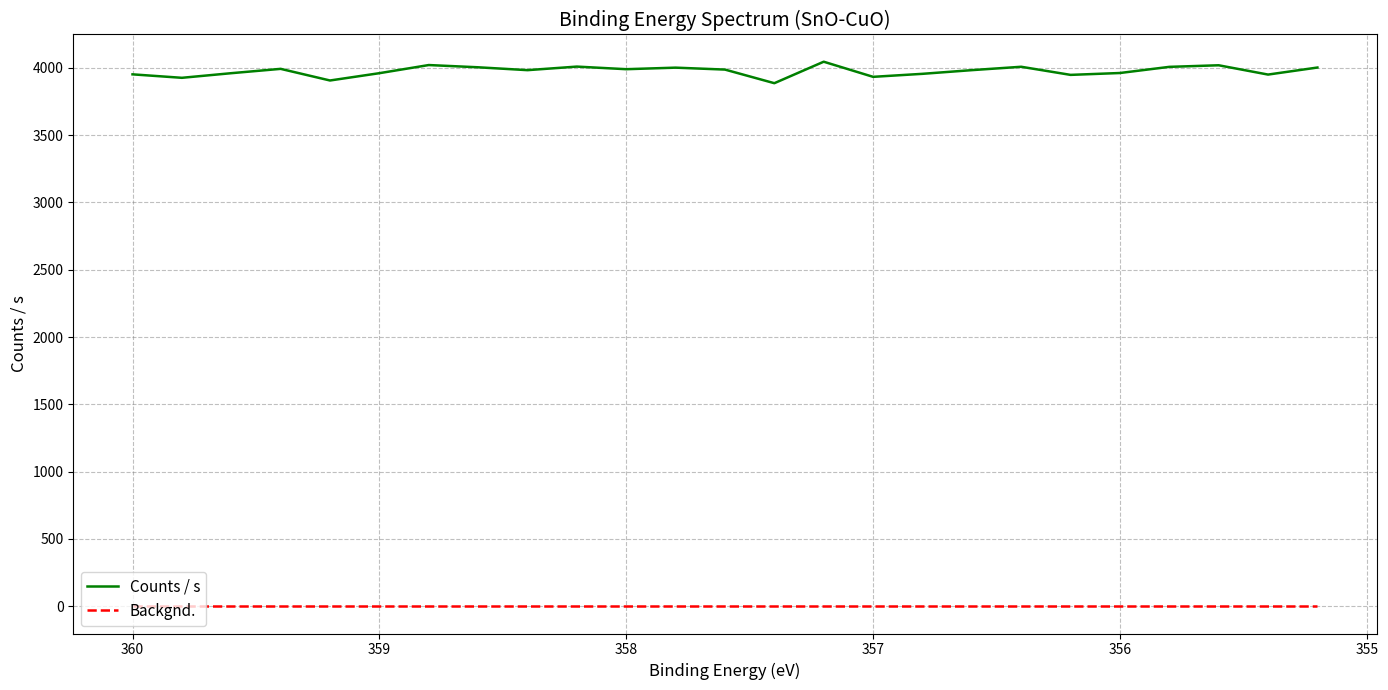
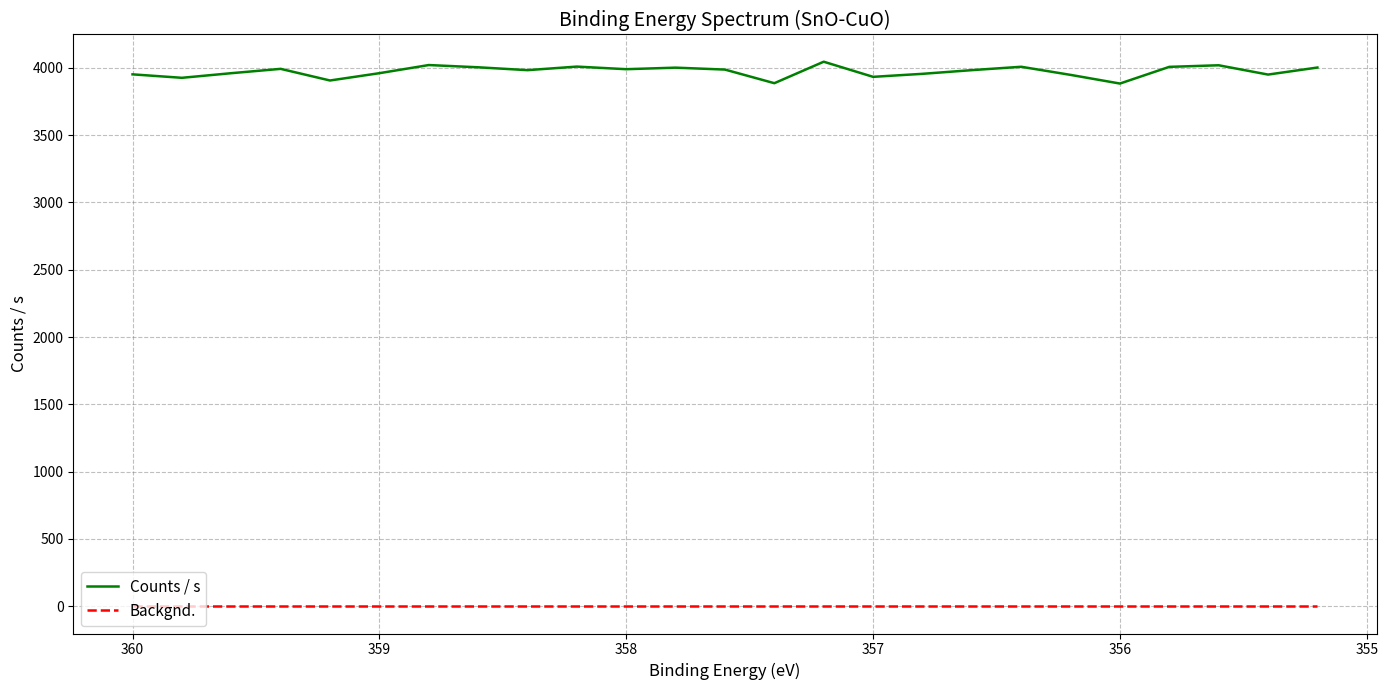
  {
    "Counts / s": {
      "360": 3950,
      "359": 3960,
      "358": 3990,
      "357": 3930,
-     "356": 3960
+     "356": 3880
    },
    "Backgnd.": {
      "359": 0,
      "358": 0,
      "357": 0,
      "356": 0
    }
  }
